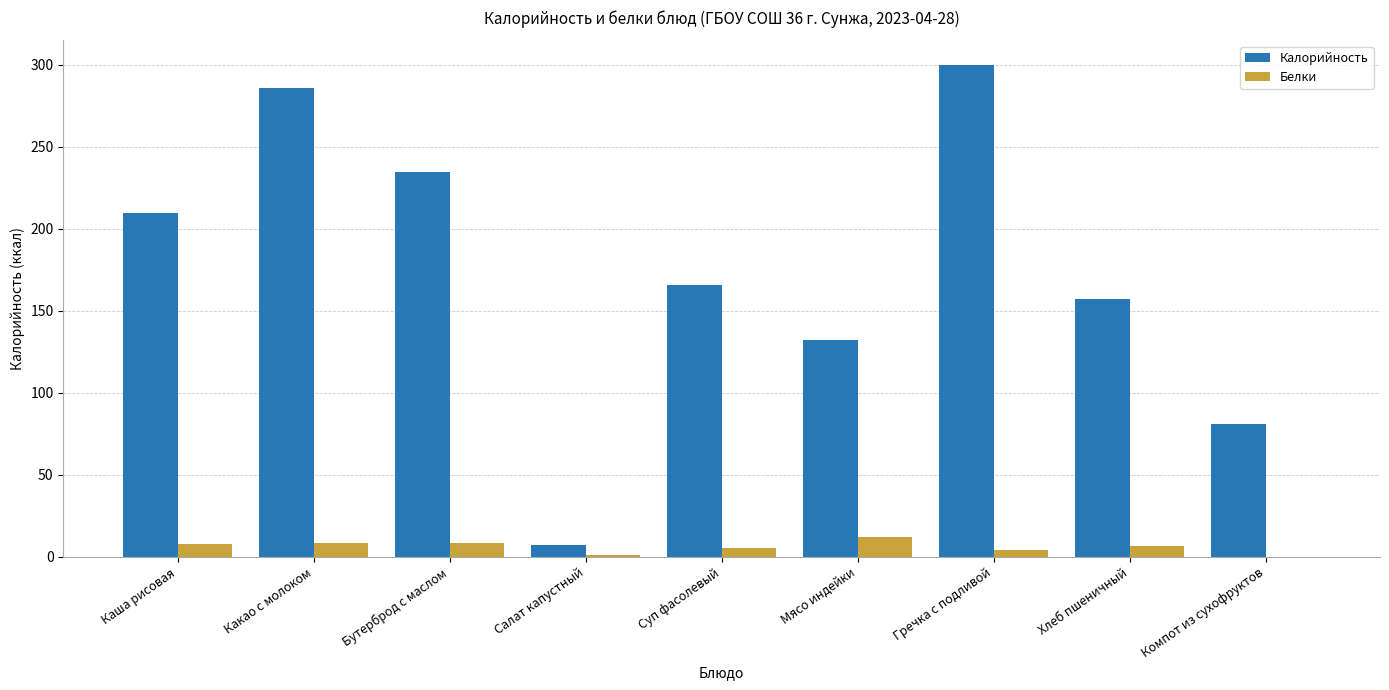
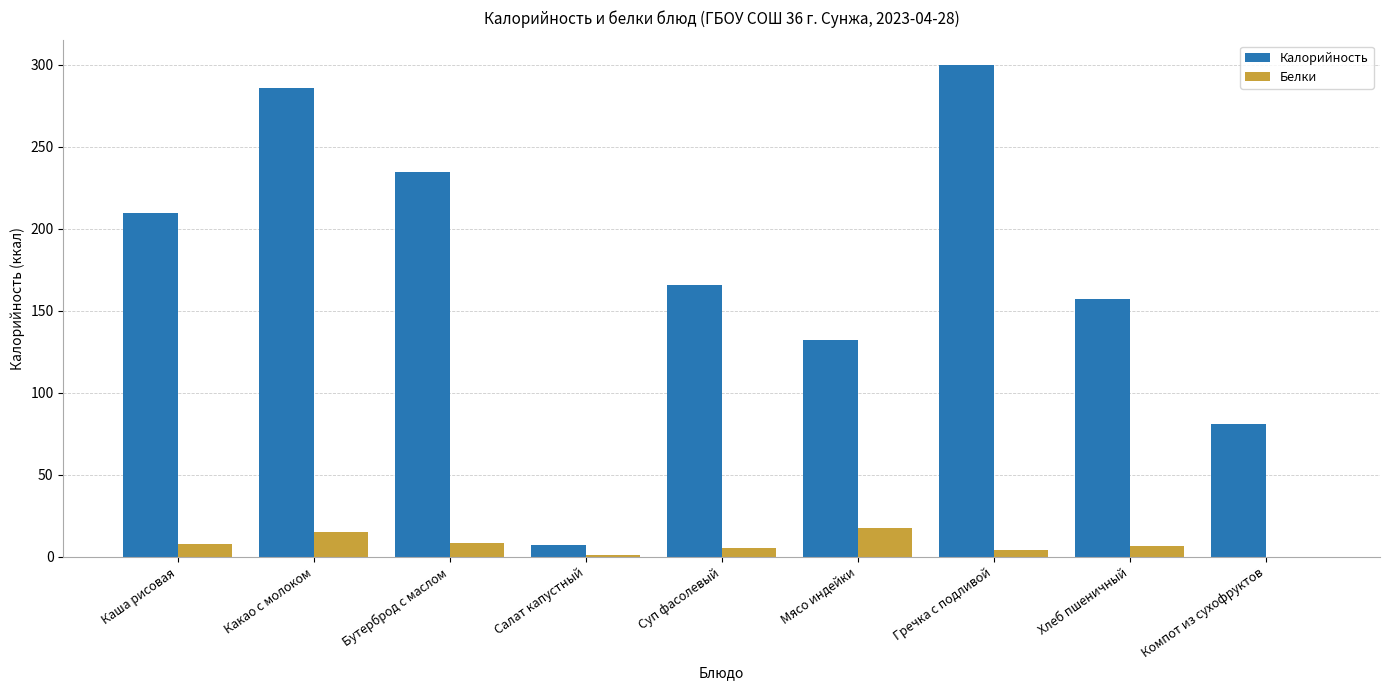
  {
    "Калорийность": {
      "Каша рисовая": 210,
      "Какао с молоком": 286,
      "Бутерброд с маслом": 235,
      "Салат капустный": 7,
      "Суп фасолевый": 166,
      "Мясо индейки": 132,
      "Гречка с подливой": 300,
      "Хлеб пшеничный": 157,
      "Компот из сухофруктов": 81
    },
    "Белки": {
      "Каша рисовая": 8,
-     "Какао с молоком": 9,
+     "Какао с молоком": 15,
      "Бутерброд с маслом": 9,
      "Суп фасолевый": 6,
-     "Мясо индейки": 12,
+     "Мясо индейки": 18,
      "Гречка с подливой": 4,
      "Хлеб пшеничный": 7
    }
  }
